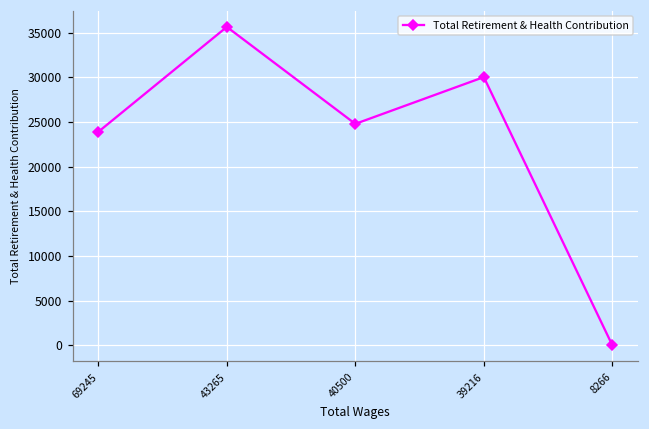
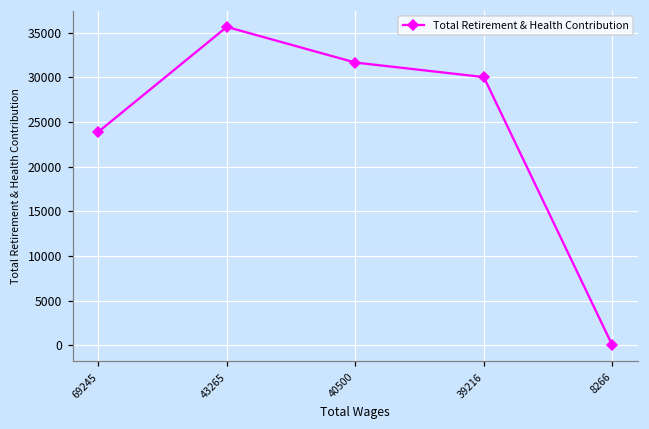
  {
    "69245": 24000,
    "43265": 36000,
-   "40500": 25000,
+   "40500": 32000,
    "39216": 30000,
    "8266": 0
  }
